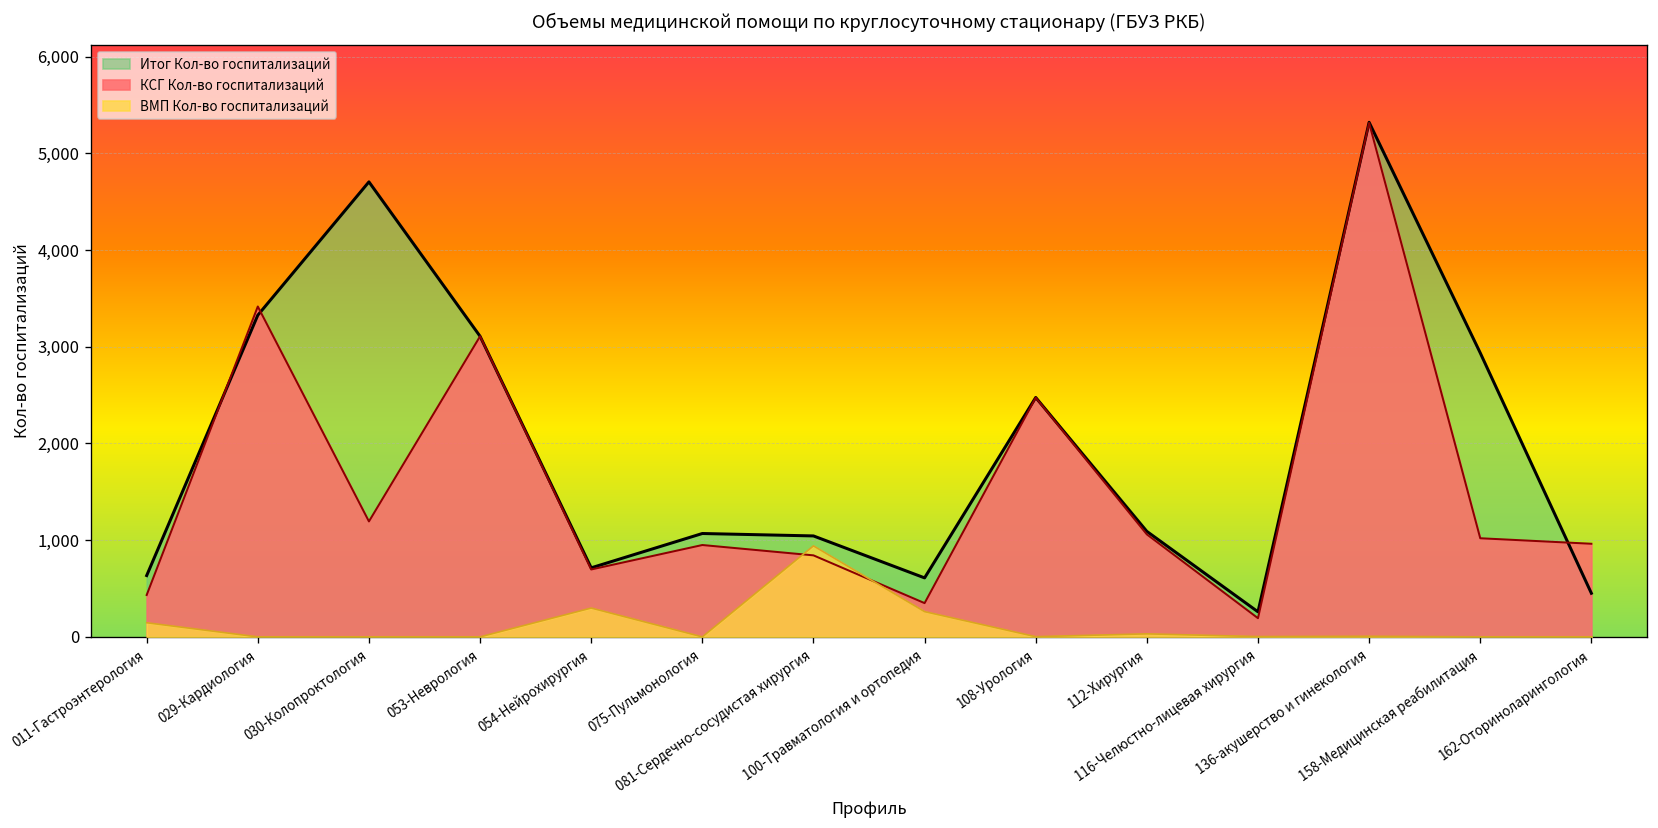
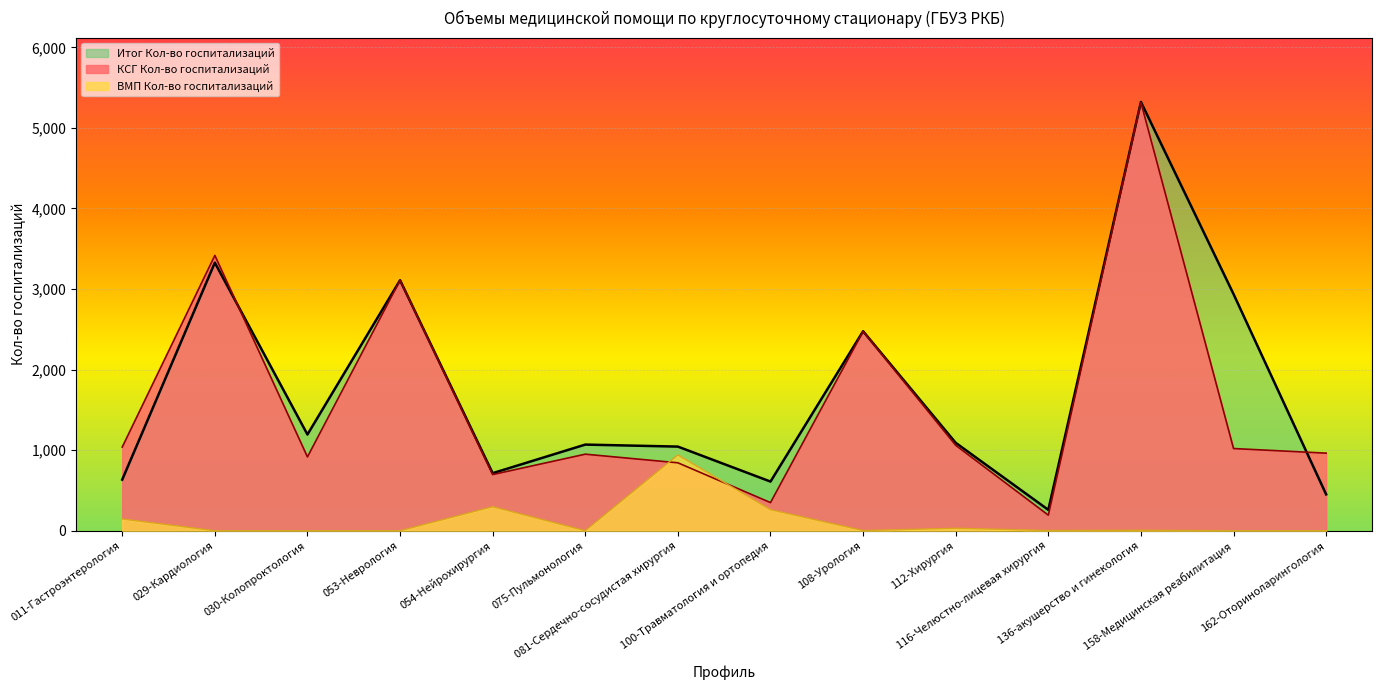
  {
    "Итог Кол-во госпитализаций": {
      "011-Гастроэнтерология": "600",
      "029-Кардиология": "3,300",
-     "030-Колопроктология": "4,700",
+     "030-Колопроктология": "1,200",
      "075-Пульмонология": "1,100",
      "081-Сердечно-сосудистая хирургия": "1,000",
      "100-Травматология и ортопедия": "600",
      "116-Челюстно-лицевая хирургия": "300",
      "158-Медицинская реабилитация": "2,900",
      "162-Оториноларингология": "500"
    },
    "КСГ Кол-во госпитализаций": {
-     "011-Гастроэнтерология": "400",
+     "011-Гастроэнтерология": "1,000",
      "029-Кардиология": "3,400",
-     "030-Колопроктология": "1,200",
+     "030-Колопроктология": "900",
      "075-Пульмонология": "1,000",
      "081-Сердечно-сосудистая хирургия": "800",
      "100-Травматология и ортопедия": "300",
      "116-Челюстно-лицевая хирургия": "200",
      "158-Медицинская реабилитация": "1,000",
      "162-Оториноларингология": "1,000"
    },
    "ВМП Кол-во госпитализаций": {
      "011-Гастроэнтерология": "100",
      "029-Кардиология": "0",
      "030-Колопроктология": "0",
      "053-Неврология": "0",
      "054-Нейрохирургия": "300",
      "075-Пульмонология": "0",
      "081-Сердечно-сосудистая хирургия": "900",
      "100-Травматология и ортопедия": "300",
      "108-Урология": "0",
      "112-Хирургия": "0",
      "116-Челюстно-лицевая хирургия": "0",
      "136-акушерство и гинекология": "0",
      "158-Медицинская реабилитация": "0",
      "162-Оториноларингология": "0"
    }
  }
